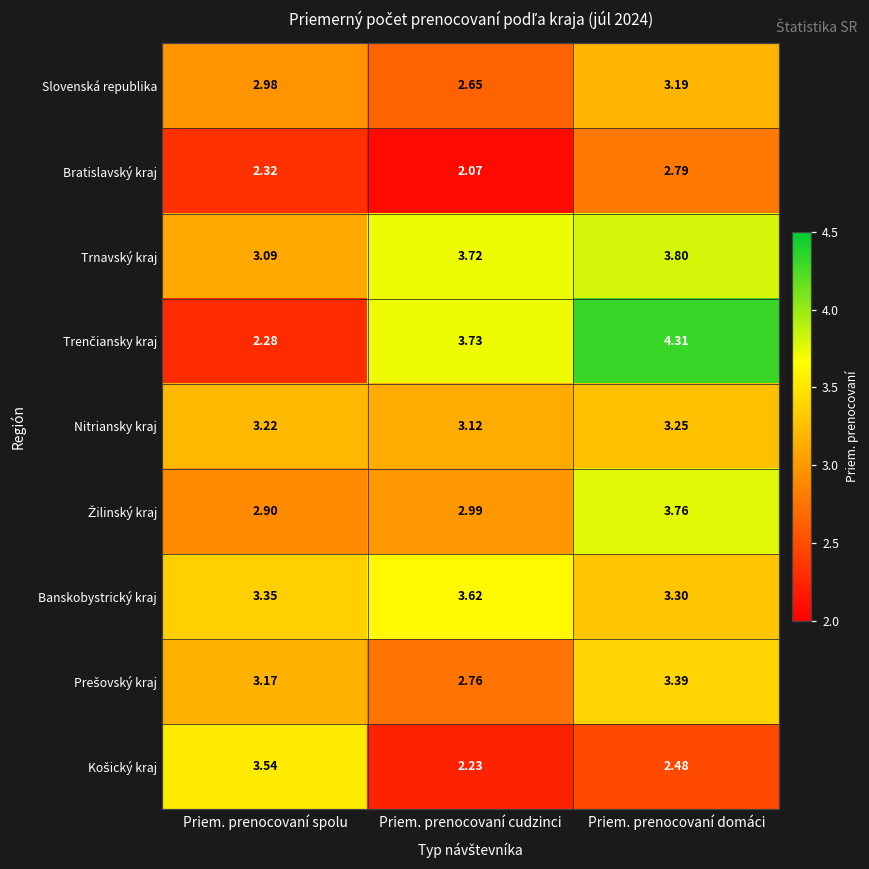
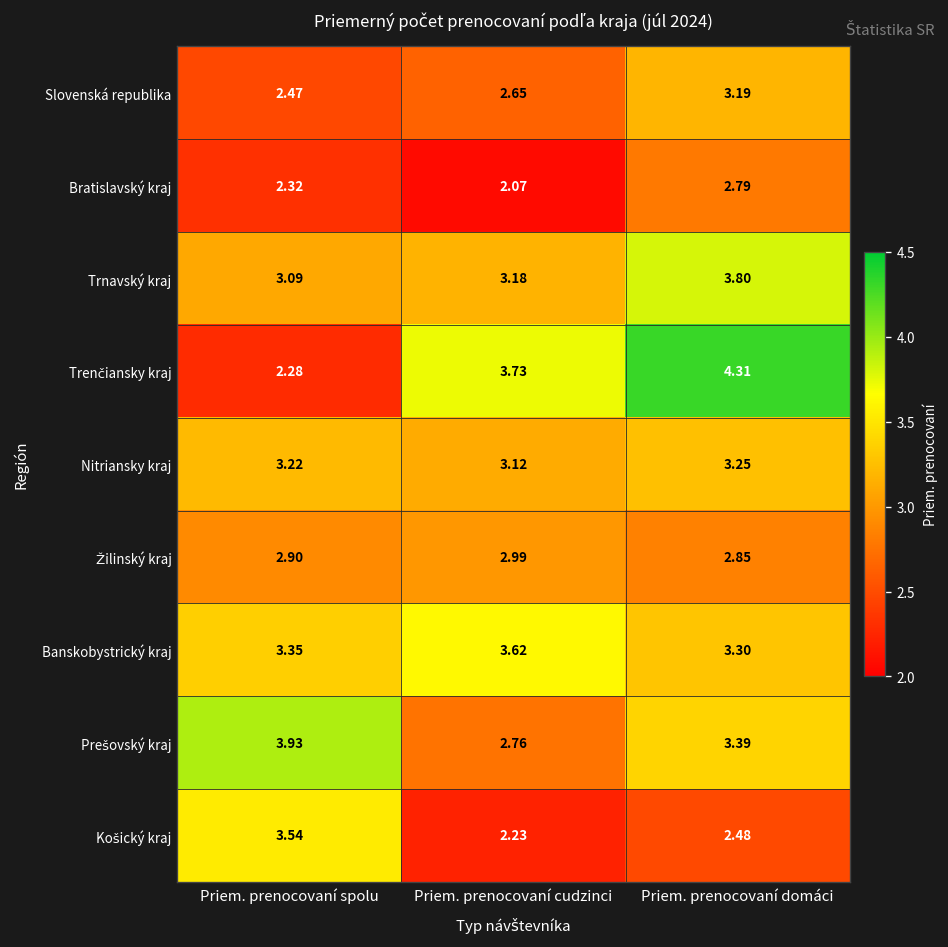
  {
    "Slovenská republika": {
-     "Priem. prenocovaní spolu": 2.98,
+     "Priem. prenocovaní spolu": 2.47,
      "Priem. prenocovaní cudzinci": 2.65,
      "Priem. prenocovaní domáci": 3.19
    },
    "Bratislavský kraj": {
      "Priem. prenocovaní spolu": 2.32,
      "Priem. prenocovaní cudzinci": 2.07,
      "Priem. prenocovaní domáci": 2.79
    },
    "Trnavský kraj": {
      "Priem. prenocovaní spolu": 3.09,
-     "Priem. prenocovaní cudzinci": 3.72,
+     "Priem. prenocovaní cudzinci": 3.18,
      "Priem. prenocovaní domáci": 3.80
    },
    "Trenčiansky kraj": {
      "Priem. prenocovaní spolu": 2.28,
      "Priem. prenocovaní cudzinci": 3.73,
      "Priem. prenocovaní domáci": 4.31
    },
    "Nitriansky kraj": {
      "Priem. prenocovaní spolu": 3.22,
      "Priem. prenocovaní cudzinci": 3.12,
      "Priem. prenocovaní domáci": 3.25
    },
    "Žilinský kraj": {
      "Priem. prenocovaní spolu": 2.90,
      "Priem. prenocovaní cudzinci": 2.99,
-     "Priem. prenocovaní domáci": 3.76
+     "Priem. prenocovaní domáci": 2.85
    },
    "Banskobystrický kraj": {
      "Priem. prenocovaní spolu": 3.35,
      "Priem. prenocovaní cudzinci": 3.62,
      "Priem. prenocovaní domáci": 3.30
    },
    "Prešovský kraj": {
-     "Priem. prenocovaní spolu": 3.17,
+     "Priem. prenocovaní spolu": 3.93,
      "Priem. prenocovaní cudzinci": 2.76,
      "Priem. prenocovaní domáci": 3.39
    },
    "Košický kraj": {
      "Priem. prenocovaní spolu": 3.54,
      "Priem. prenocovaní cudzinci": 2.23,
      "Priem. prenocovaní domáci": 2.48
    }
  }
